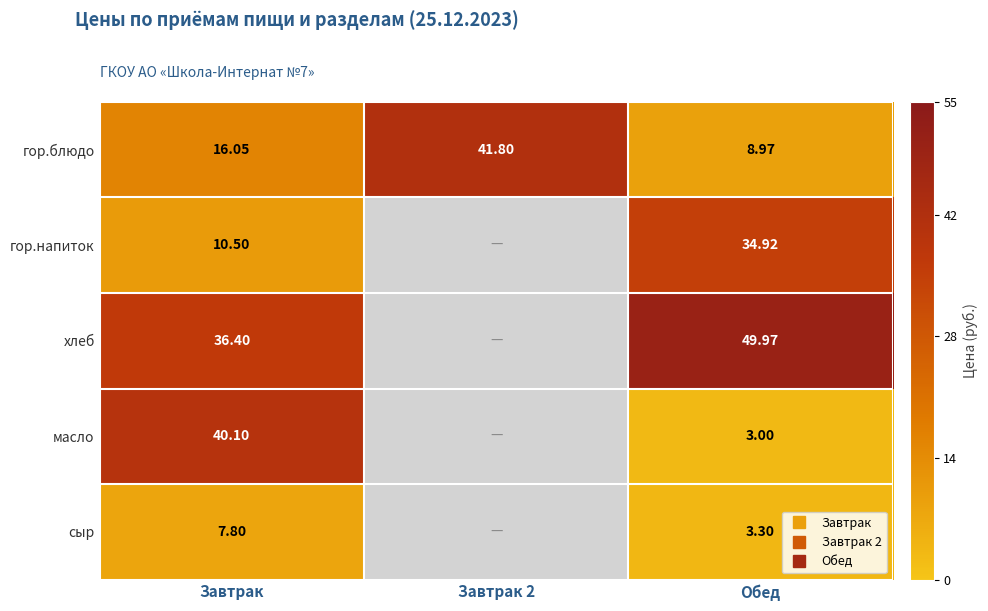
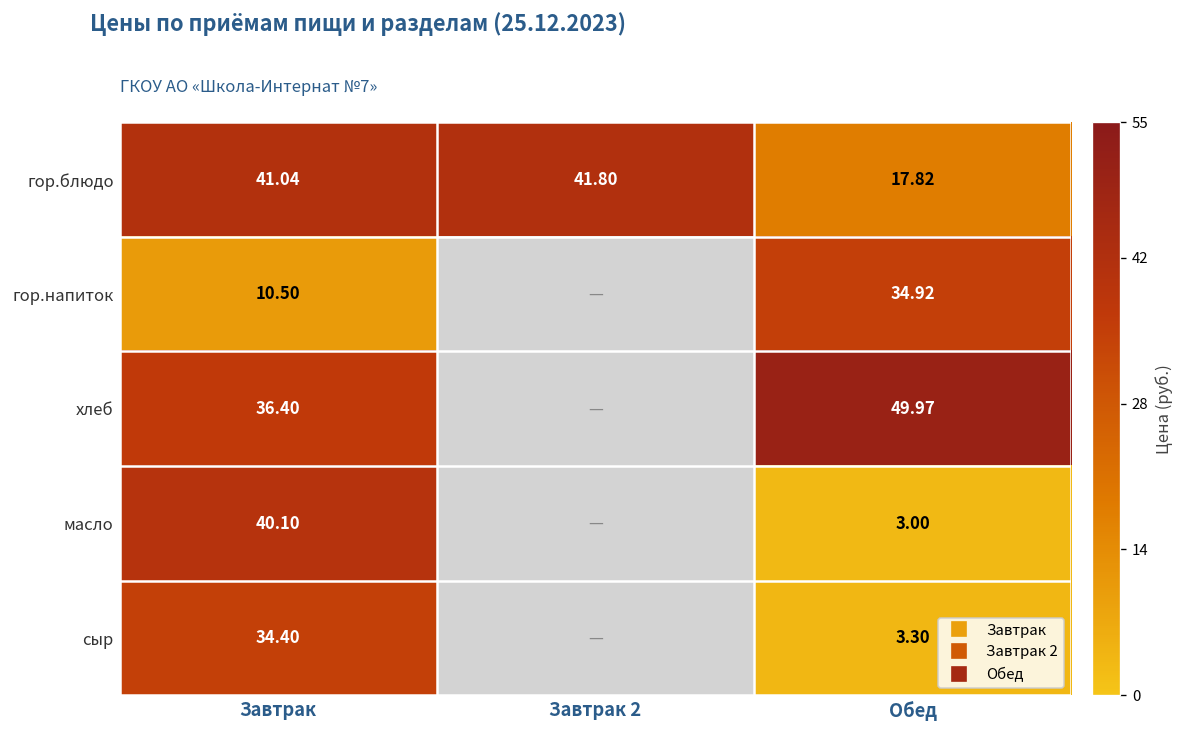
  {
    "гор.блюдо": {
-     "Завтрак": 16.05,
+     "Завтрак": 41.04,
      "Завтрак 2": 41.80,
-     "Обед": 8.97
+     "Обед": 17.82
    },
    "гор.напиток": {
      "Завтрак": 10.50,
      "Обед": 34.92
    },
    "хлеб": {
      "Завтрак": 36.40,
      "Обед": 49.97
    },
    "масло": {
      "Завтрак": 40.10,
      "Обед": 3.00
    },
    "сыр": {
-     "Завтрак": 7.80,
+     "Завтрак": 34.40,
      "Обед": 3.30
    }
  }
